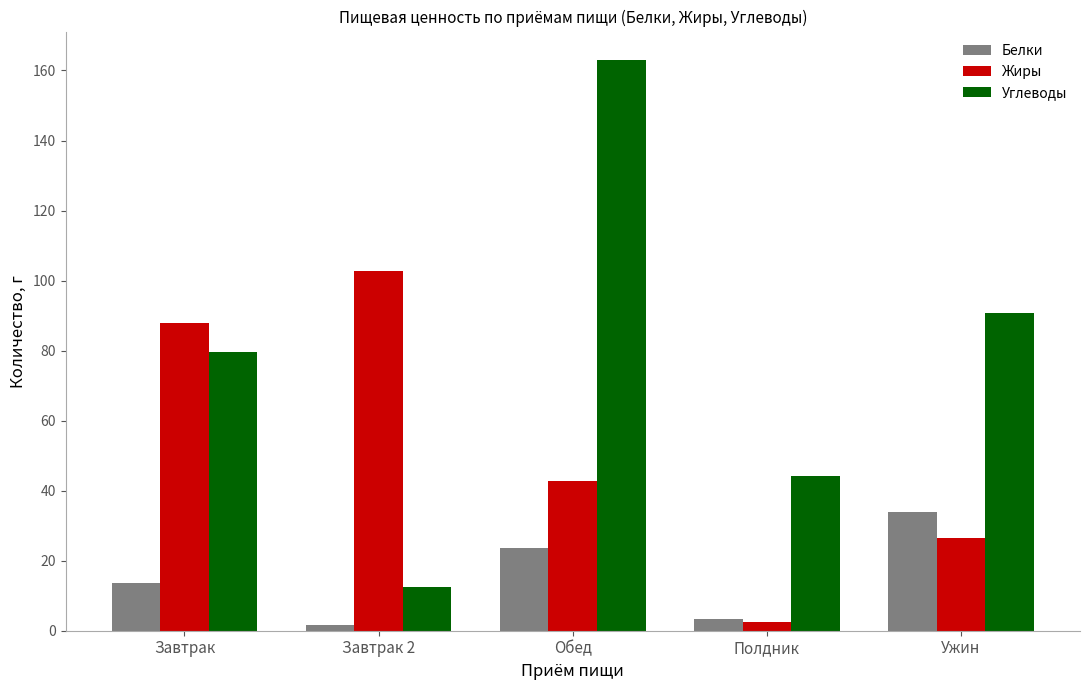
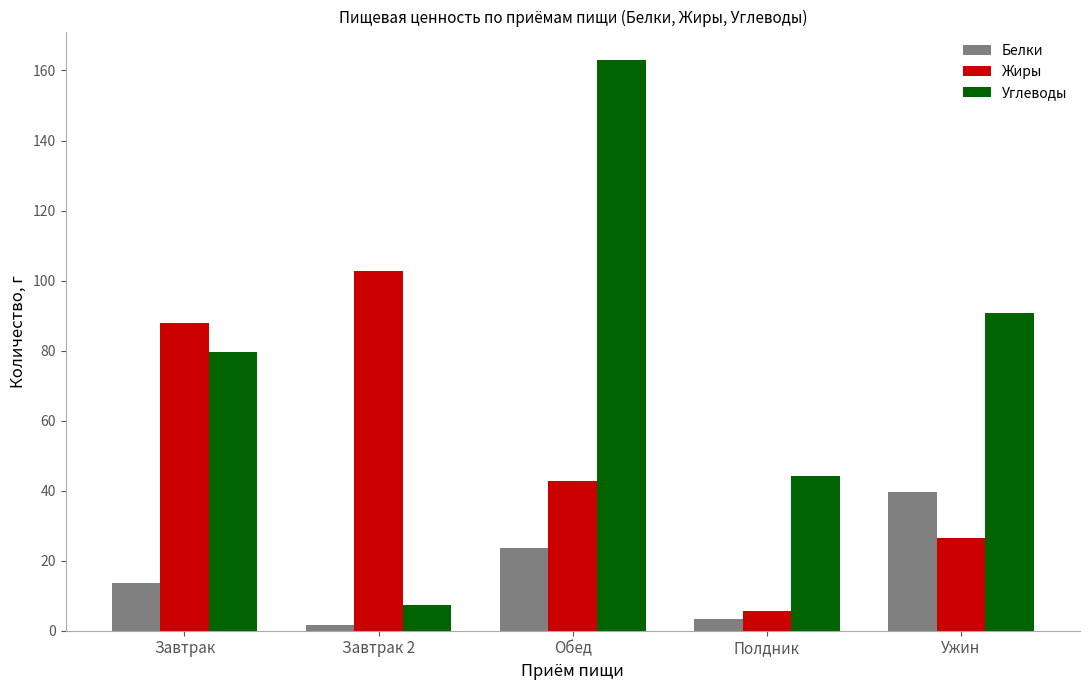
  {
    "Белки": {
      "Завтрак": 14,
      "Завтрак 2": 2,
      "Обед": 24,
      "Полдник": 3,
-     "Ужин": 34
+     "Ужин": 40
    },
    "Жиры": {
      "Завтрак": 88,
      "Завтрак 2": 103,
      "Обед": 43,
-     "Полдник": 2,
+     "Полдник": 6,
      "Ужин": 26
    },
    "Углеводы": {
      "Завтрак": 80,
-     "Завтрак 2": 13,
+     "Завтрак 2": 7,
      "Обед": 163,
      "Полдник": 44,
      "Ужин": 91
    }
  }
